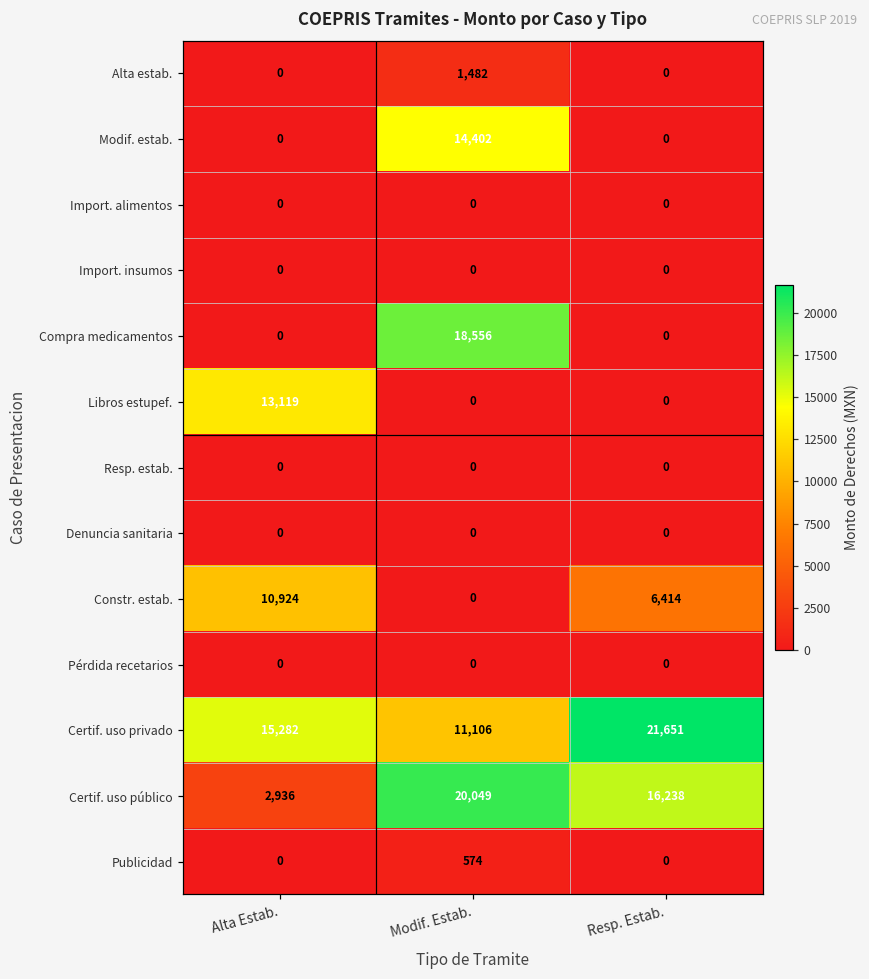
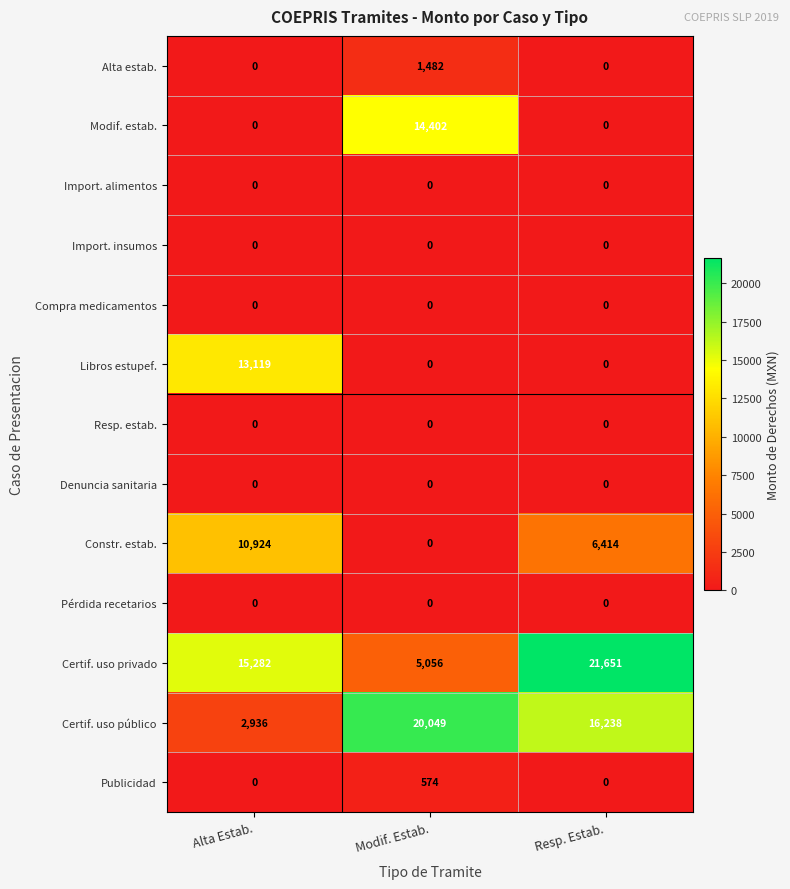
  {
    "Alta estab.": {
      "Alta Estab.": "0",
      "Modif. Estab.": "1,482",
      "Resp. Estab.": "0"
    },
    "Modif. estab.": {
      "Alta Estab.": "0",
      "Modif. Estab.": "14,402",
      "Resp. Estab.": "0"
    },
    "Import. alimentos": {
      "Alta Estab.": "0",
      "Modif. Estab.": "0",
      "Resp. Estab.": "0"
    },
    "Import. insumos": {
      "Alta Estab.": "0",
      "Modif. Estab.": "0",
      "Resp. Estab.": "0"
    },
    "Compra medicamentos": {
      "Alta Estab.": "0",
-     "Modif. Estab.": "18,556",
+     "Modif. Estab.": "0",
      "Resp. Estab.": "0"
    },
    "Libros estupef.": {
      "Alta Estab.": "13,119",
      "Modif. Estab.": "0",
      "Resp. Estab.": "0"
    },
    "Resp. estab.": {
      "Alta Estab.": "0",
      "Modif. Estab.": "0",
      "Resp. Estab.": "0"
    },
    "Denuncia sanitaria": {
      "Alta Estab.": "0",
      "Modif. Estab.": "0",
      "Resp. Estab.": "0"
    },
    "Constr. estab.": {
      "Alta Estab.": "10,924",
      "Modif. Estab.": "0",
      "Resp. Estab.": "6,414"
    },
    "Pérdida recetarios": {
      "Alta Estab.": "0",
      "Modif. Estab.": "0",
      "Resp. Estab.": "0"
    },
    "Certif. uso privado": {
      "Alta Estab.": "15,282",
-     "Modif. Estab.": "11,106",
+     "Modif. Estab.": "5,056",
      "Resp. Estab.": "21,651"
    },
    "Certif. uso público": {
      "Alta Estab.": "2,936",
      "Modif. Estab.": "20,049",
      "Resp. Estab.": "16,238"
    },
    "Publicidad": {
      "Alta Estab.": "0",
      "Modif. Estab.": "574",
      "Resp. Estab.": "0"
    }
  }
